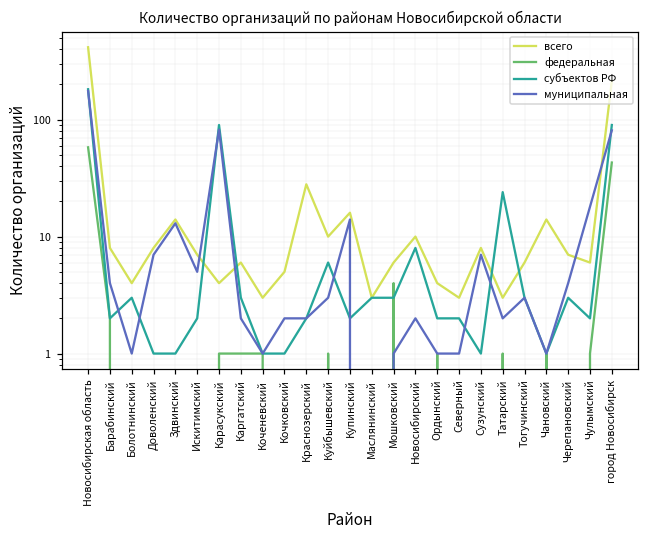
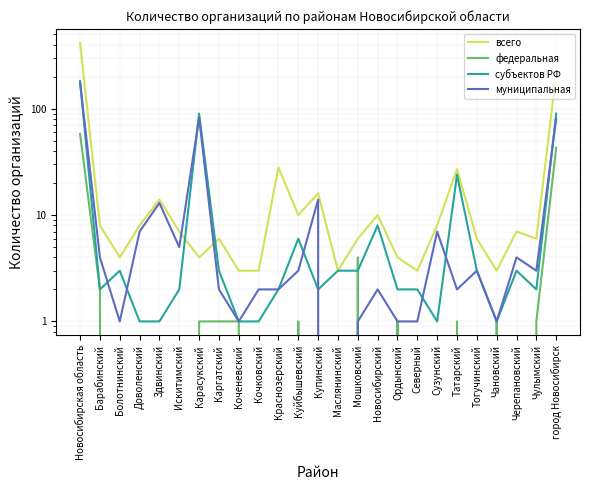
  {
    "всего": {
      "Новосибирская область": 420,
      "Барабинский": 8,
      "Болотнинский": 4,
      "Доволенский": 8,
      "Здвинский": 14,
      "Искитимский": 7,
      "Карасукский": 4,
      "Каргатский": 6,
      "Коченевский": 3,
-     "Кочковский": 5,
+     "Кочковский": 3,
      "Краснозерский": 28,
      "Куйбышевский": 10,
      "Купинский": 16,
      "Мошковский": 6,
      "Новосибирский": 10,
      "Ордынский": 4,
      "Северный": 3,
      "Сузунский": 8,
-     "Татарский": 3,
+     "Татарский": 27,
      "Тогучинский": 6,
-     "Чановский": 14,
+     "Чановский": 3,
      "Черепановский": 7,
      "Чулымский": 6
    },
    "федеральная": {
      "Новосибирская область": 60,
      "Карасукский": 1,
      "Каргатский": 1,
      "Куйбышевский": 1,
      "Мошковский": 4,
      "Татарский": 1,
      "Чулымский": 1,
      "город Новосибирск": 43
    },
    "субъектов РФ": {
      "Болотнинский": 3,
      "Доволенский": 1,
      "Здвинский": 1,
      "Искитимский": 2,
      "Карасукский": 90,
      "Каргатский": 3,
      "Кочковский": 1,
      "Куйбышевский": 6,
      "Купинский": 2,
      "Мошковский": 3,
      "Новосибирский": 8,
      "Ордынский": 2,
      "Северный": 2,
      "Сузунский": 1,
      "Татарский": 24,
      "Черепановский": 3,
      "Чулымский": 2,
      "город Новосибирск": 90
    },
    "муниципальная": {
      "Барабинский": 4,
      "Болотнинский": 1,
      "Доволенский": 7,
      "Здвинский": 13,
      "Искитимский": 5,
      "Карасукский": 80,
      "Каргатский": 2,
      "Кочковский": 2,
      "Куйбышевский": 3,
      "Купинский": 14,
      "Мошковский": 1,
      "Новосибирский": 2,
      "Северный": 1,
      "Сузунский": 7,
      "Татарский": 2,
      "Черепановский": 4,
-     "Чулымский": 18,
+     "Чулымский": 3,
      "город Новосибирск": 80
    }
  }
